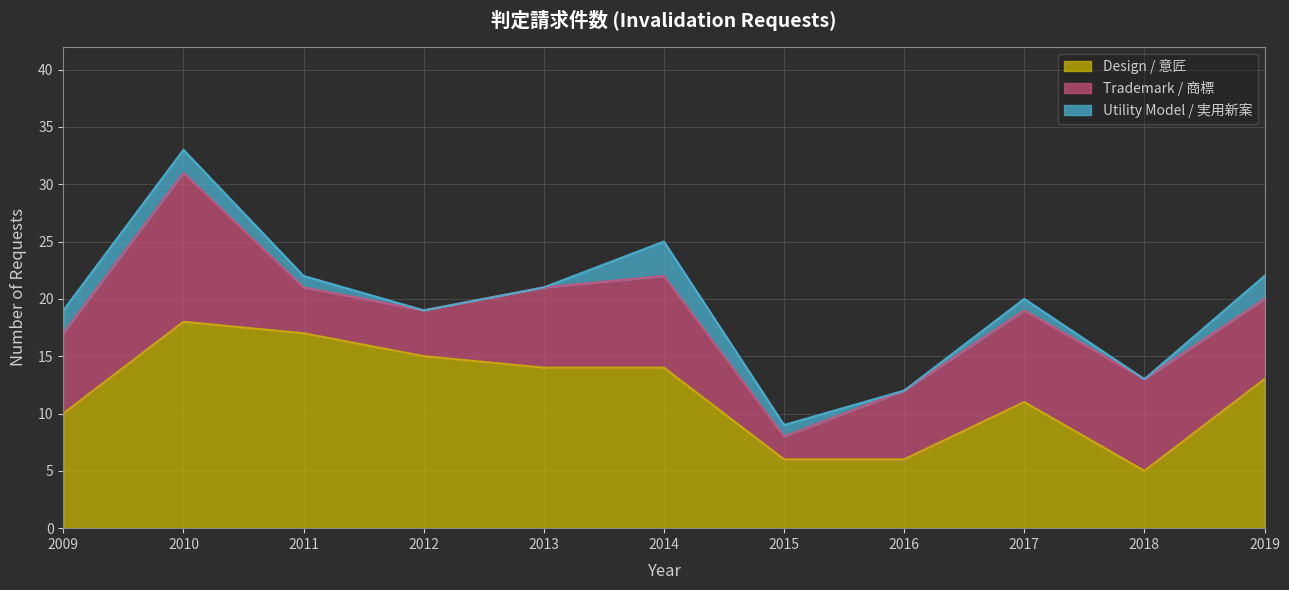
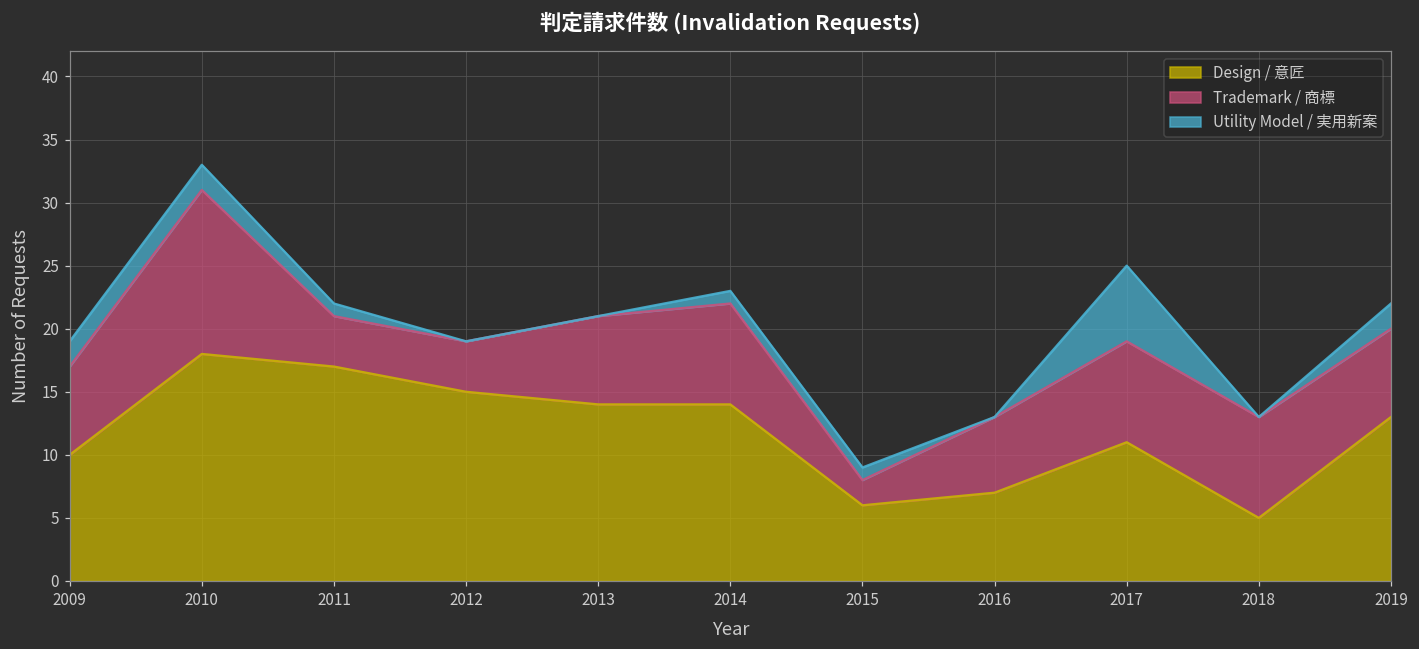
  {
    "Design / 意匠": {
      "2009": 10,
      "2010": 18,
      "2011": 17,
      "2012": 15,
      "2013": 14,
      "2014": 14,
      "2015": 6,
-     "2016": 6,
+     "2016": 7,
      "2017": 11,
      "2018": 5,
      "2019": 13
    },
    "Trademark / 商標": {
      "2009": 7,
      "2010": 13,
      "2011": 4,
      "2014": 8,
      "2015": 2,
      "2017": 8,
      "2019": 7
    },
    "Utility Model / 実用新案": {
      "2009": 2,
      "2010": 2,
      "2011": 1,
-     "2014": 3,
+     "2014": 1,
      "2015": 1,
-     "2017": 1,
+     "2017": 6,
      "2019": 2
    }
  }
